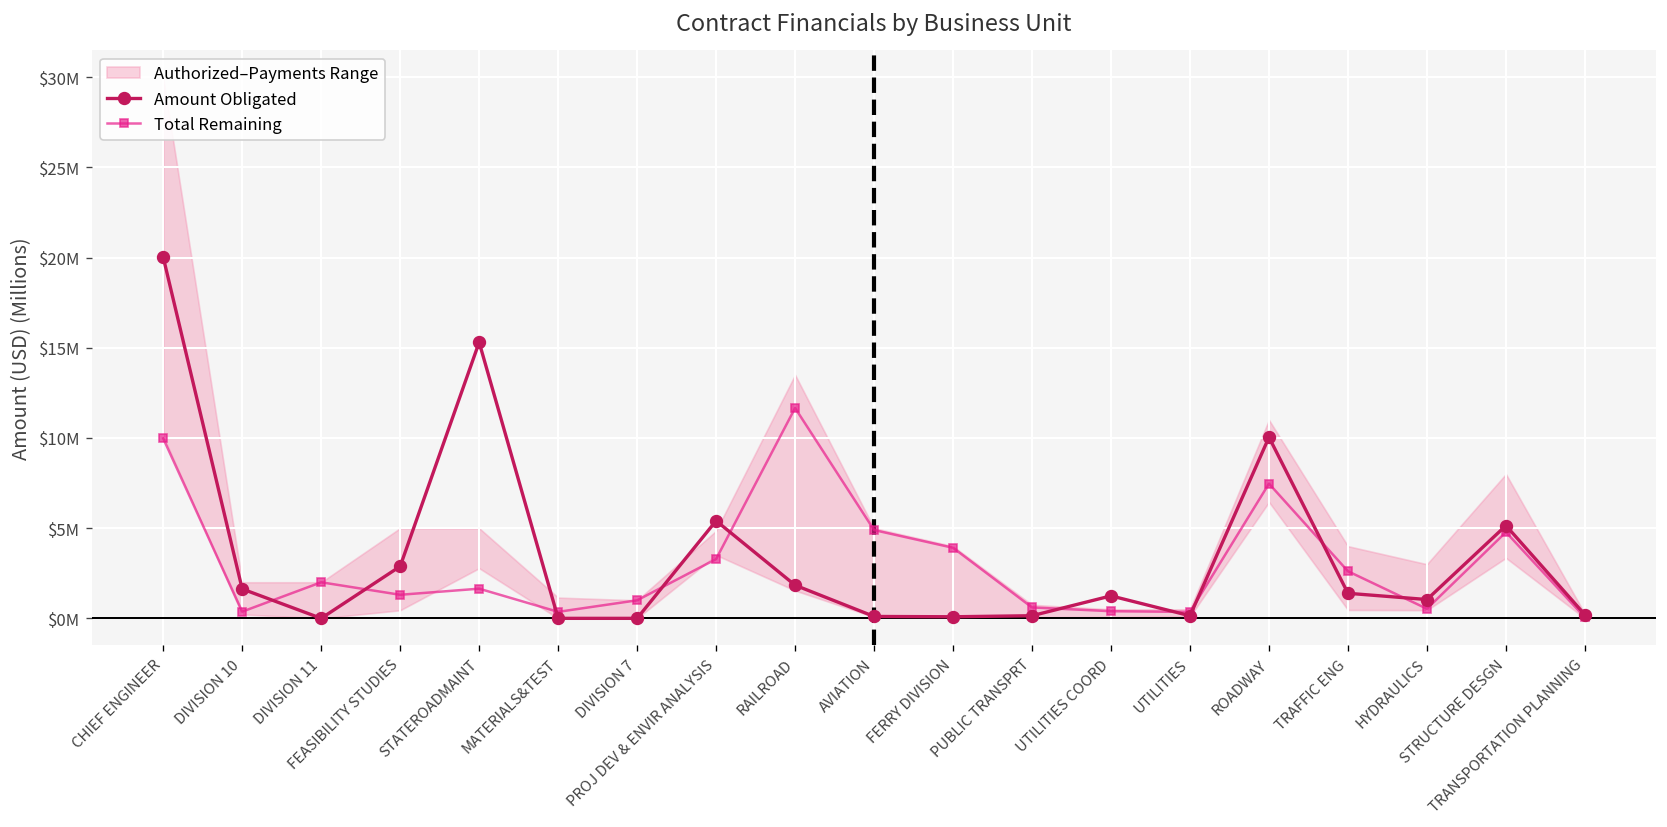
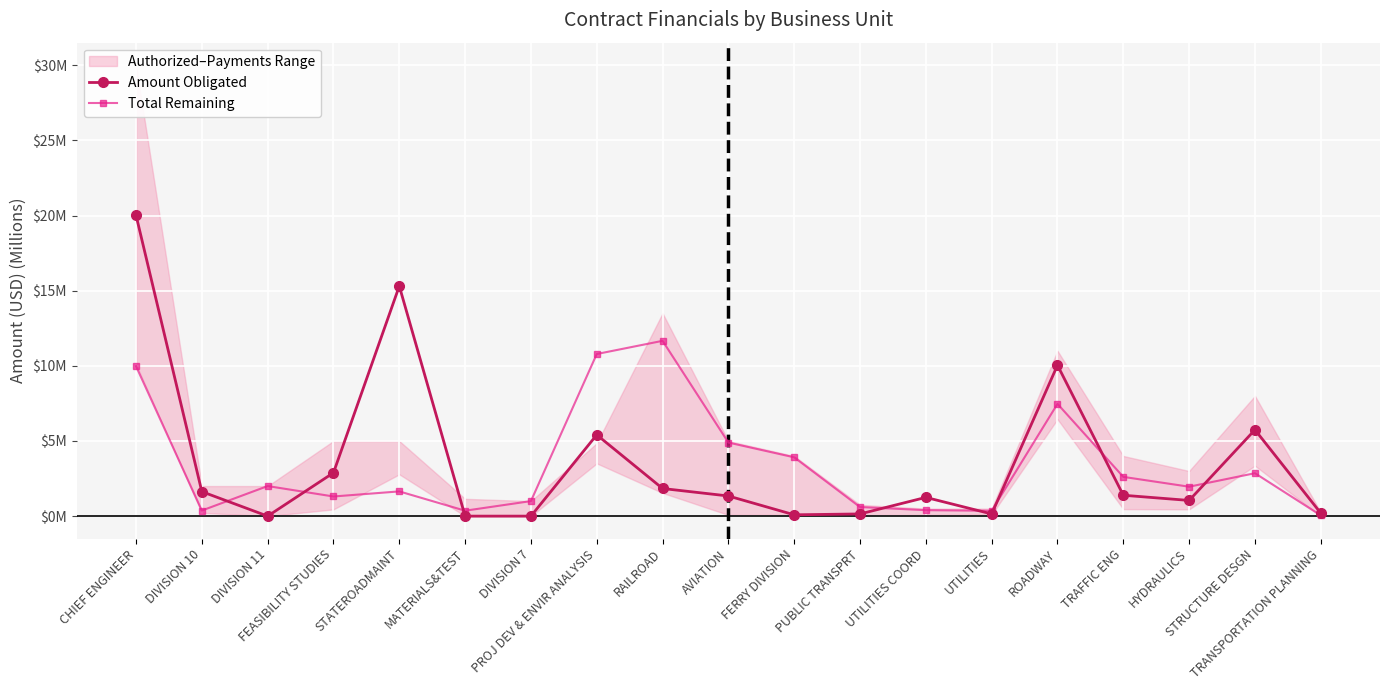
  {
    "Amount Obligated": {
      "CHIEF ENGINEER": "$20000000",
      "DIVISION 10": "$1600000",
      "DIVISION 11": "$0",
      "FEASIBILITY STUDIES": "$2900000",
      "STATEROADMAINT": "$15300000",
      "MATERIALS&TEST": "$0",
      "DIVISION 7": "$0",
      "PROJ DEV & ENVIR ANALYSIS": "$5400000",
      "RAILROAD": "$1800000",
-     "AVIATION": "$100000",
+     "AVIATION": "$1300000",
      "FERRY DIVISION": "$100000",
      "PUBLIC TRANSPRT": "$100000",
      "UTILITIES COORD": "$1200000",
      "UTILITIES": "$100000",
      "ROADWAY": "$10000000",
      "TRAFFIC ENG": "$1400000",
      "HYDRAULICS": "$1000000",
-     "STRUCTURE DESGN": "$5100000"
+     "STRUCTURE DESGN": "$5700000"
    },
    "Authorized–Payments Range": {
      "MATERIALS&TEST": "$1200000"
    },
    "Total Remaining": {
      "CHIEF ENGINEER": "$10000000",
      "DIVISION 10": "$400000",
      "FEASIBILITY STUDIES": "$1300000",
      "STATEROADMAINT": "$1600000",
      "MATERIALS&TEST": "$400000",
-     "PROJ DEV & ENVIR ANALYSIS": "$3300000",
+     "PROJ DEV & ENVIR ANALYSIS": "$10800000",
      "RAILROAD": "$11700000",
      "ROADWAY": "$7500000",
      "TRAFFIC ENG": "$2600000",
-     "HYDRAULICS": "$500000",
-     "STRUCTURE DESGN": "$4800000"
+     "HYDRAULICS": "$2000000",
+     "STRUCTURE DESGN": "$2900000"
    }
  }
